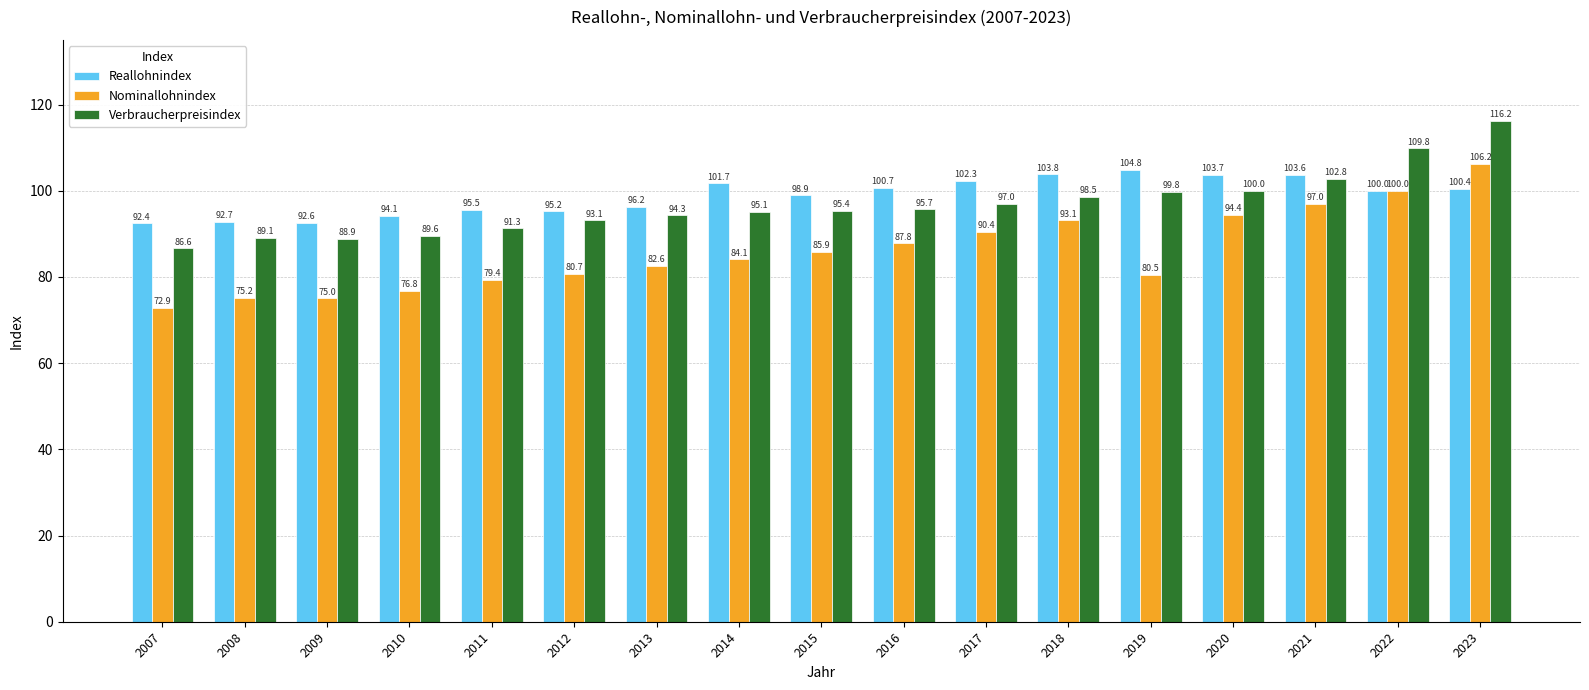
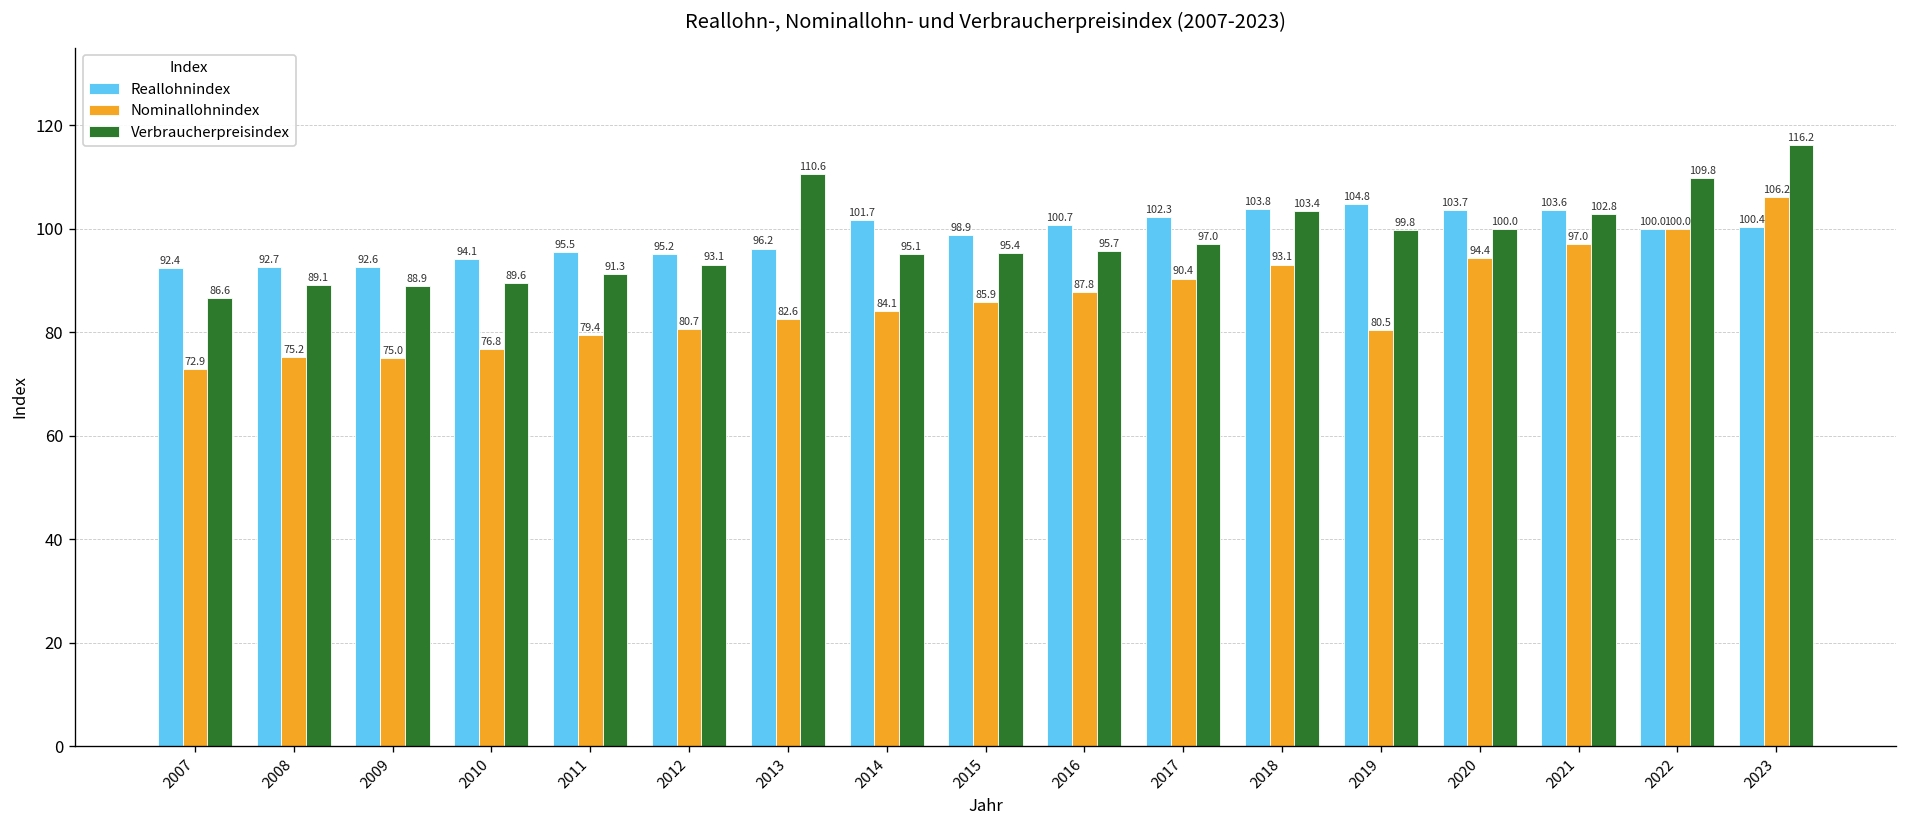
  {
    "Reallohnindex": {
      "2007": 92.4,
      "2008": 92.7,
      "2009": 92.6,
      "2010": 94.1,
      "2011": 95.5,
      "2012": 95.2,
      "2013": 96.2,
      "2014": 101.7,
      "2015": 98.9,
      "2016": 100.7,
      "2017": 102.3,
      "2018": 103.8,
      "2019": 104.8,
      "2020": 103.7,
      "2021": 103.6,
      "2022": 100.0,
      "2023": 100.4
    },
    "Nominallohnindex": {
      "2007": 72.9,
      "2008": 75.2,
      "2009": 75.0,
      "2010": 76.8,
      "2011": 79.4,
      "2012": 80.7,
      "2013": 82.6,
      "2014": 84.1,
      "2015": 85.9,
      "2016": 87.8,
      "2017": 90.4,
      "2018": 93.1,
      "2019": 80.5,
      "2020": 94.4,
      "2021": 97.0,
      "2022": 100.0,
      "2023": 106.2
    },
    "Verbraucherpreisindex": {
      "2007": 86.6,
      "2008": 89.1,
      "2009": 88.9,
      "2010": 89.6,
      "2011": 91.3,
      "2012": 93.1,
-     "2013": 94.3,
+     "2013": 110.6,
      "2014": 95.1,
      "2015": 95.4,
      "2016": 95.7,
      "2017": 97.0,
-     "2018": 98.5,
+     "2018": 103.4,
      "2019": 99.8,
      "2020": 100.0,
      "2021": 102.8,
      "2022": 109.8,
      "2023": 116.2
    }
  }
